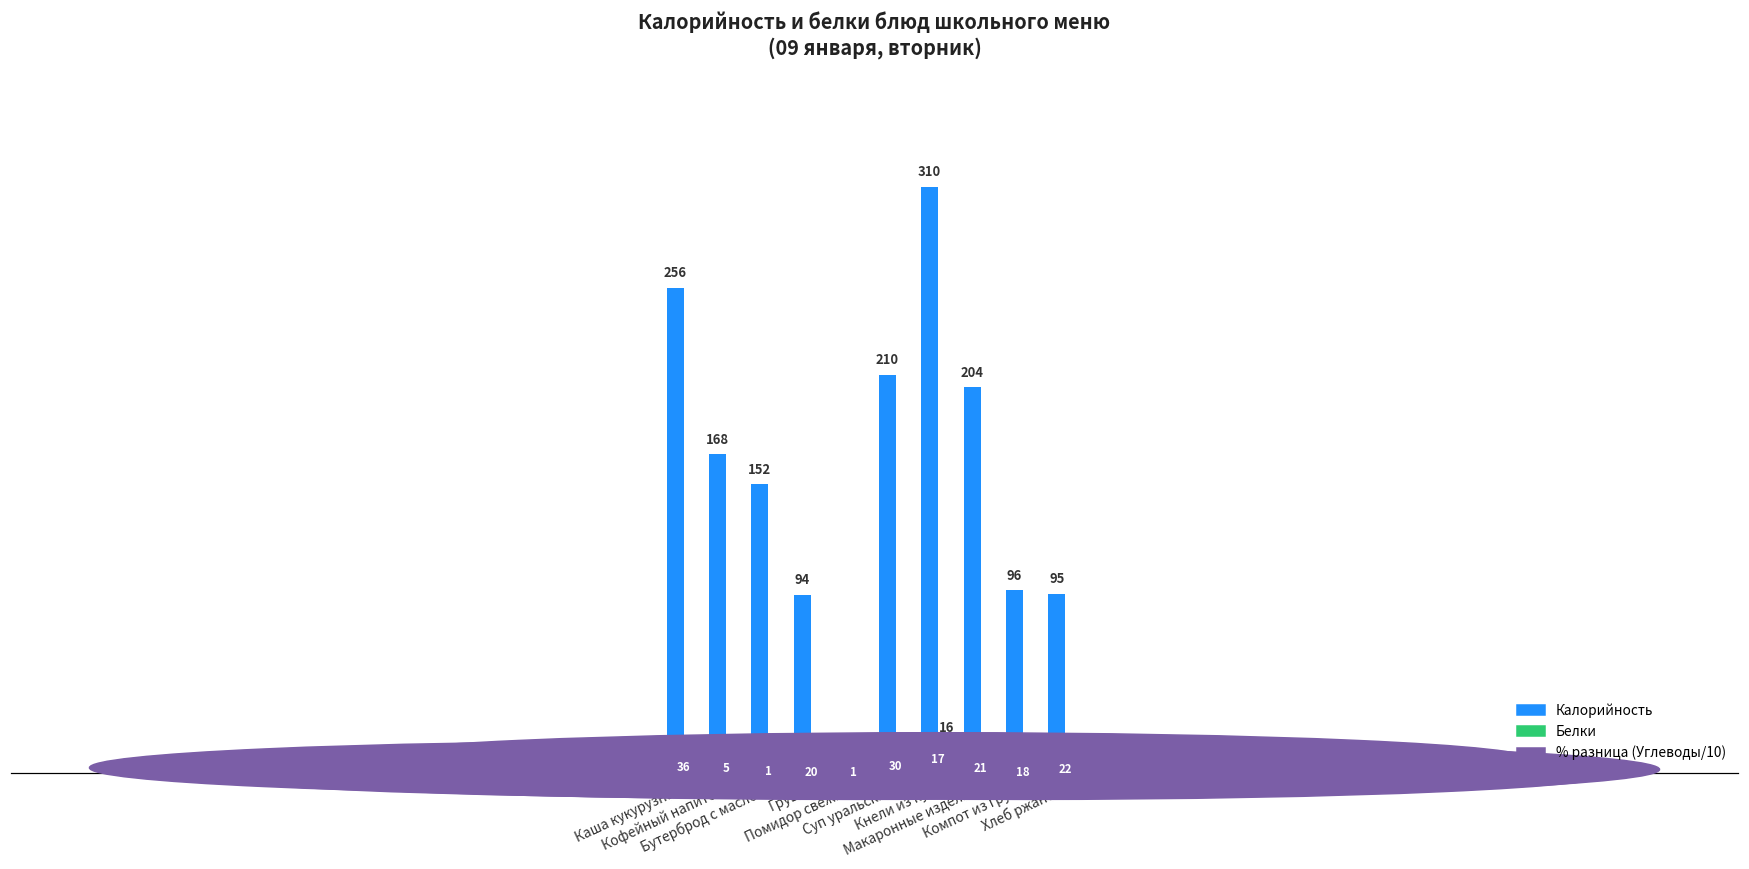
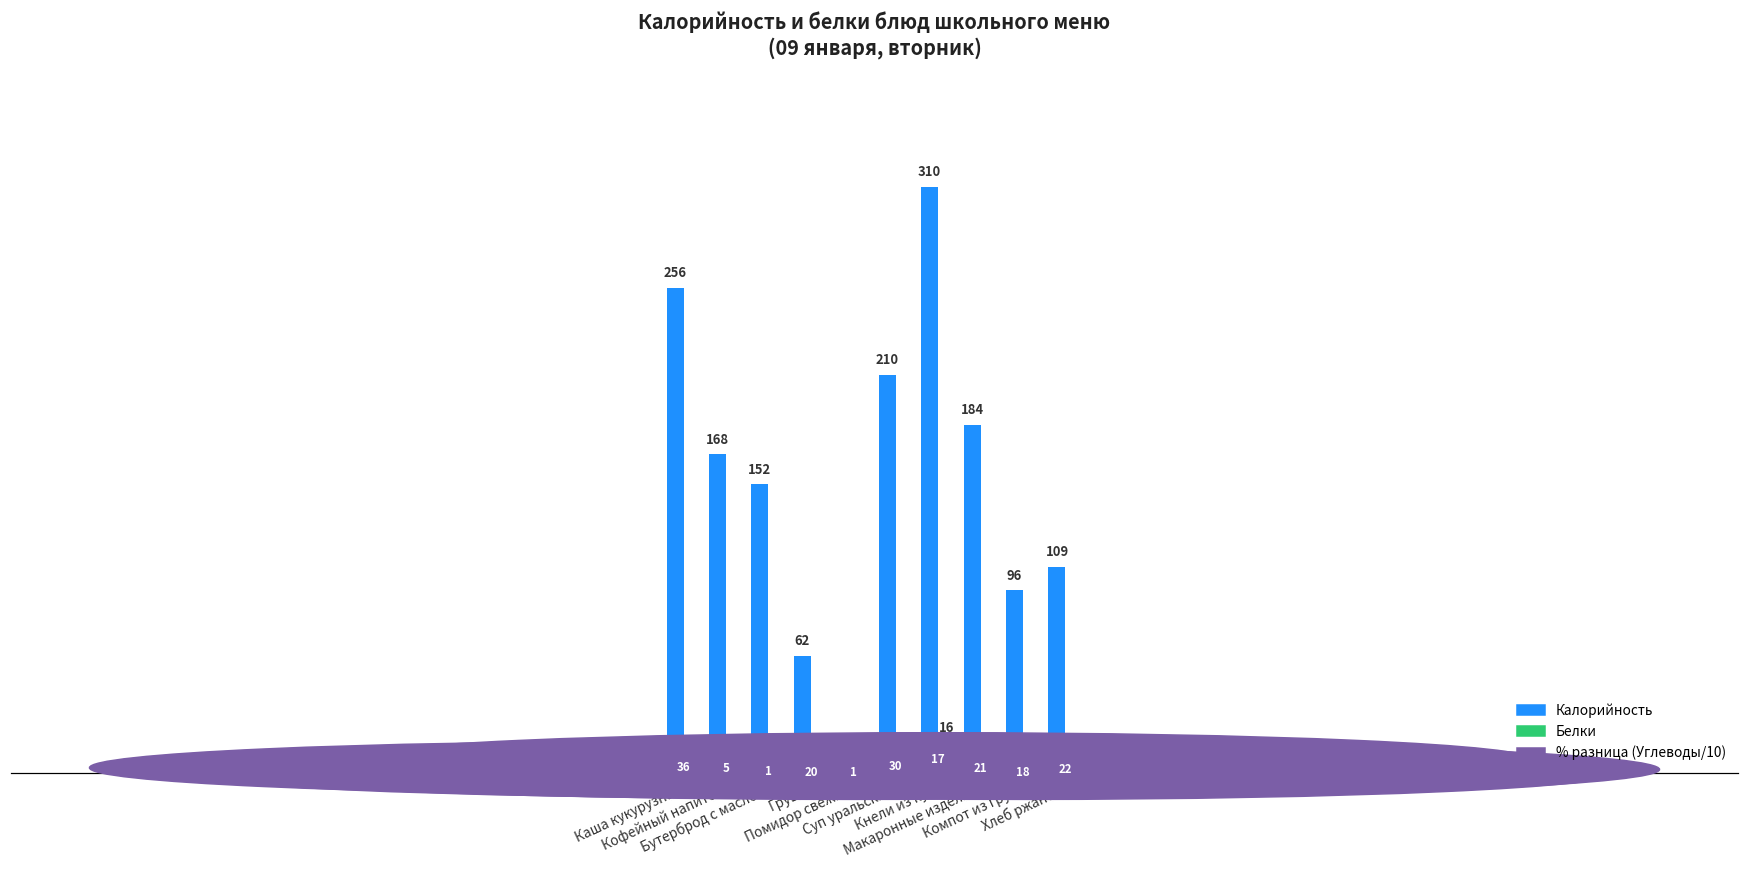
  {
    "Калорийность": {
      "Каша кукурузная": 256,
      "Кофейный напиток": 168,
      "Бутерброд с маслом": 152,
-     "Груша": 94,
+     "Груша": 62,
      "Суп уральский": 210,
      "Кнели из кур": 310,
-     "Макаронные изделия": 204,
+     "Макаронные изделия": 184,
      "Компот из груш": 96,
-     "Хлеб ржаной": 95
+     "Хлеб ржаной": 109
    }
  }
